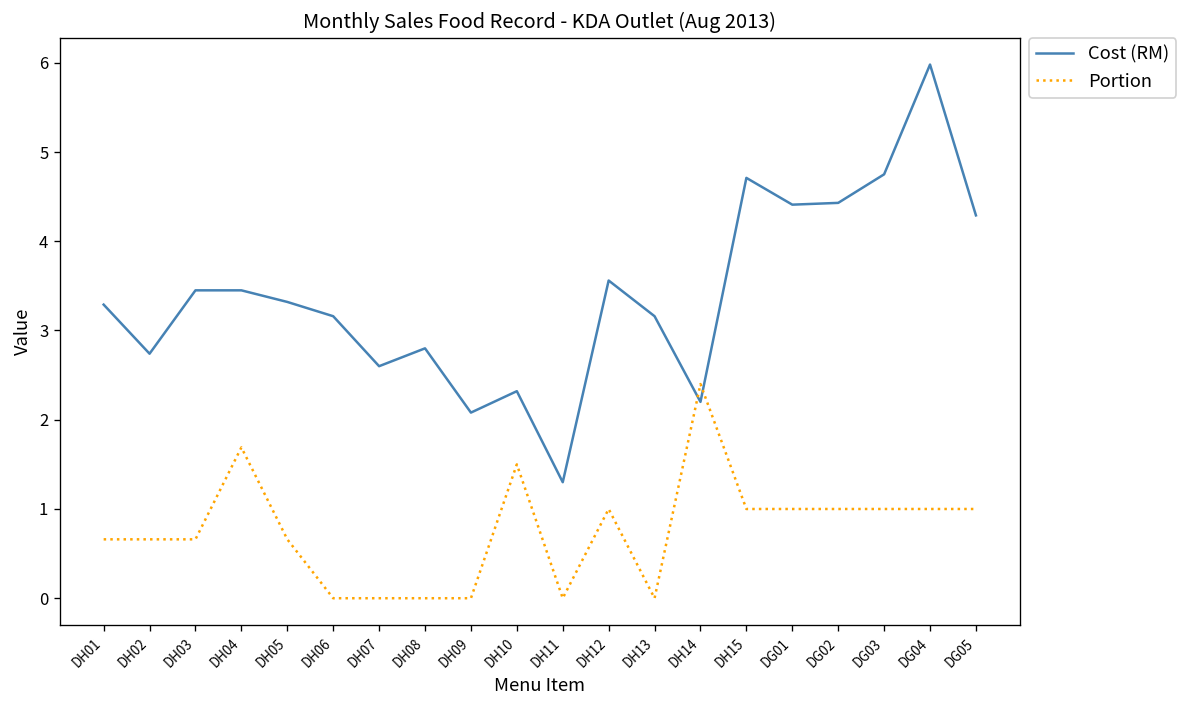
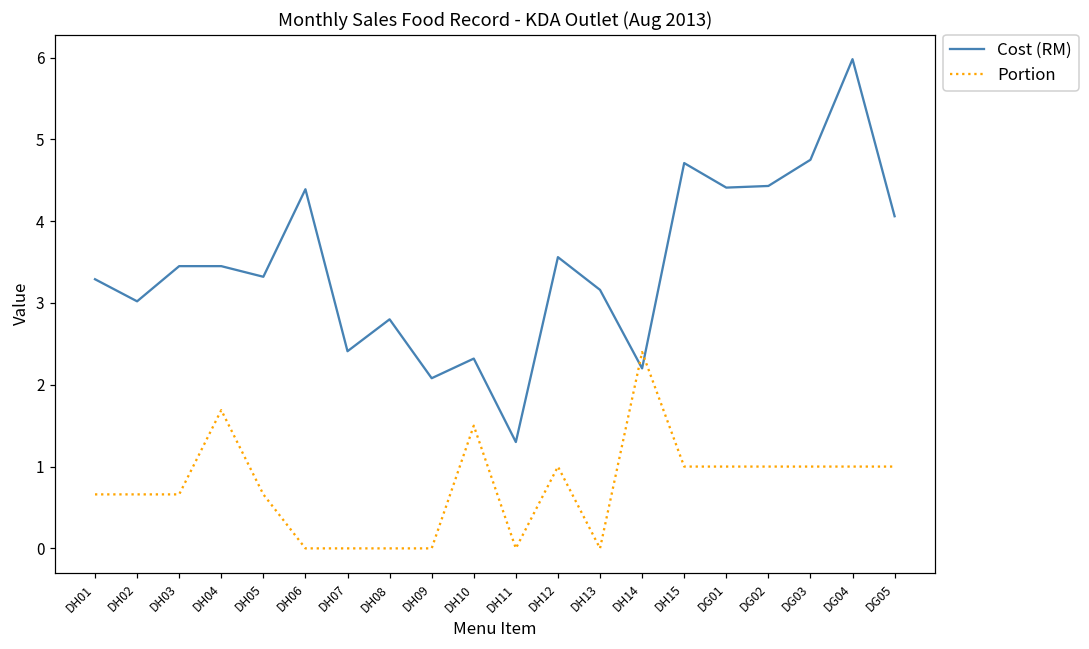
  {
    "Cost (RM)": {
      "DH01": 3.3,
-     "DH02": 2.7,
+     "DH02": 3.0,
      "DH03": 3.5,
      "DH04": 3.5,
      "DH05": 3.3,
-     "DH06": 3.2,
-     "DH07": 2.6,
+     "DH06": 4.4,
+     "DH07": 2.4,
      "DH08": 2.8,
      "DH09": 2.1,
      "DH10": 2.3,
      "DH11": 1.3,
      "DH12": 3.6,
      "DH13": 3.2,
      "DH14": 2.2,
      "DH15": 4.7,
      "DG01": 4.4,
      "DG02": 4.4,
      "DG03": 4.8,
      "DG04": 6.0,
-     "DG05": 4.3
+     "DG05": 4.1
    },
    "Portion": {
      "DH01": 0.7,
      "DH02": 0.7,
      "DH03": 0.7,
      "DH04": 1.7,
      "DH05": 0.7,
      "DH06": 0.0,
      "DH07": 0.0,
      "DH08": 0.0,
      "DH09": 0.0,
      "DH10": 1.5,
      "DH11": 0.0,
      "DH12": 1.0,
      "DH13": 0.0,
      "DH14": 2.4,
      "DH15": 1.0,
      "DG01": 1.0,
      "DG02": 1.0,
      "DG03": 1.0,
      "DG04": 1.0,
      "DG05": 1.0
    }
  }
